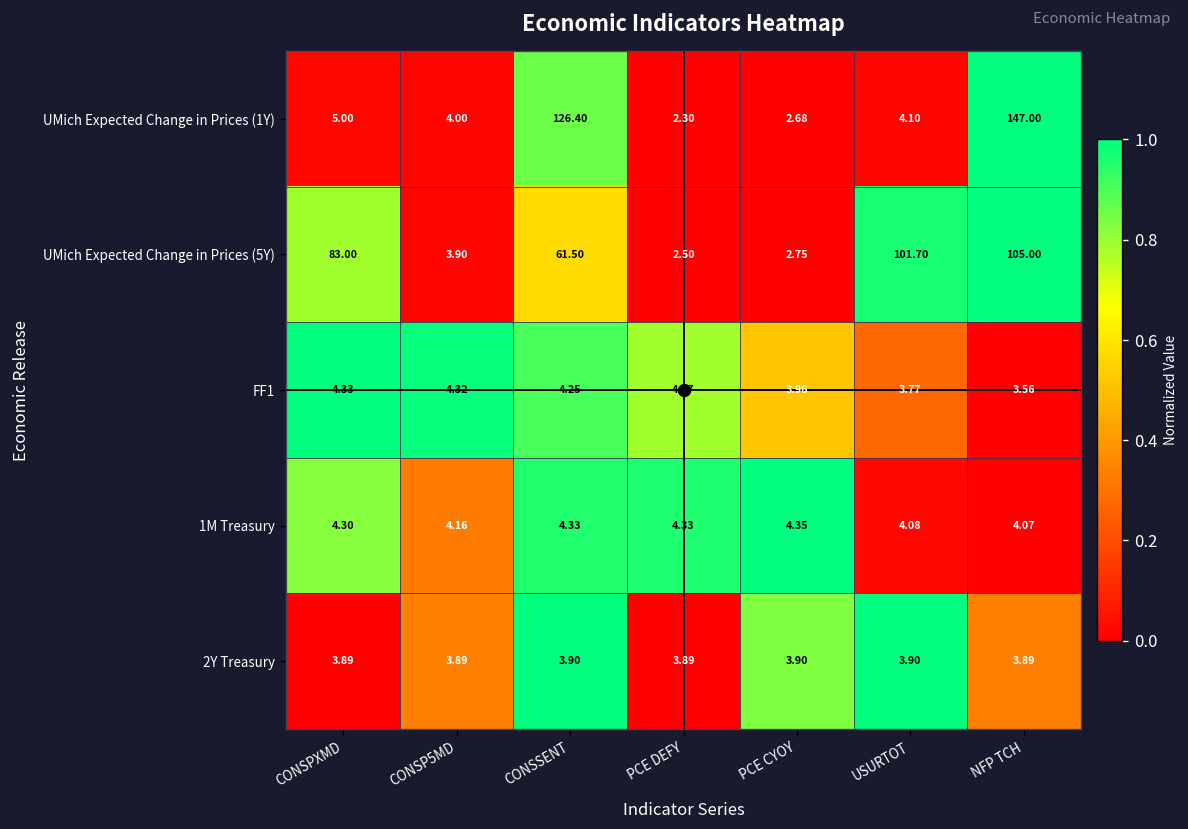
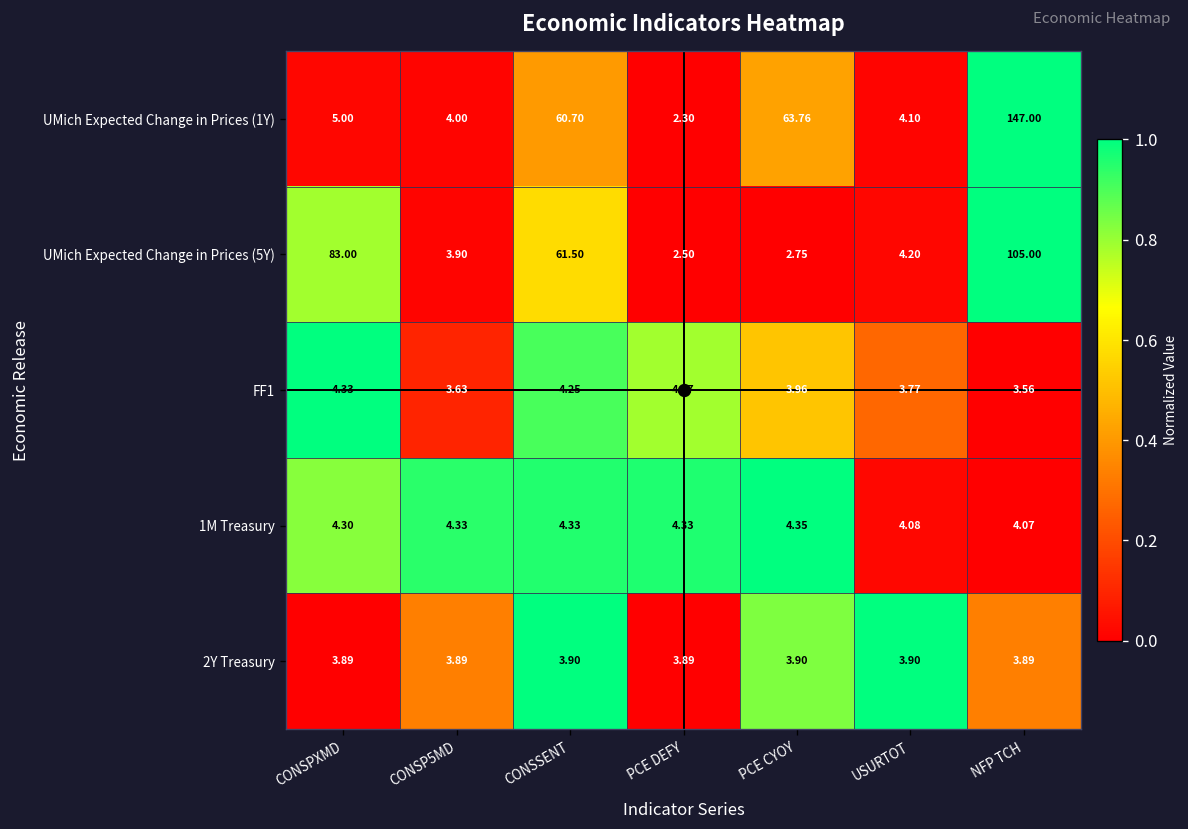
  {
    "UMich Expected Change in Prices (1Y)": {
      "CONSPXMD": 5.00,
      "CONSP5MD": 4.00,
-     "CONSSENT": 126.40,
+     "CONSSENT": 60.70,
      "PCE DEFY": 2.30,
-     "PCE CYOY": 2.68,
+     "PCE CYOY": 63.76,
      "USURTOT": 4.10,
      "NFP TCH": 147.00
    },
    "UMich Expected Change in Prices (5Y)": {
      "CONSPXMD": 83.00,
      "CONSP5MD": 3.90,
      "CONSSENT": 61.50,
      "PCE DEFY": 2.50,
      "PCE CYOY": 2.75,
-     "USURTOT": 101.70,
+     "USURTOT": 4.20,
      "NFP TCH": 105.00
    },
    "FF1": {
      "CONSPXMD": 4.33,
-     "CONSP5MD": 4.32,
+     "CONSP5MD": 3.63,
      "CONSSENT": 4.25,
      "PCE CYOY": 3.96,
      "USURTOT": 3.77,
      "NFP TCH": 3.56
    },
    "1M Treasury": {
      "CONSPXMD": 4.30,
-     "CONSP5MD": 4.16,
+     "CONSP5MD": 4.33,
      "CONSSENT": 4.33,
      "PCE DEFY": 4.33,
      "PCE CYOY": 4.35,
      "USURTOT": 4.08,
      "NFP TCH": 4.07
    },
    "2Y Treasury": {
      "CONSPXMD": 3.89,
      "CONSP5MD": 3.89,
      "CONSSENT": 3.90,
      "PCE DEFY": 3.89,
      "PCE CYOY": 3.90,
      "USURTOT": 3.90,
      "NFP TCH": 3.89
    }
  }
